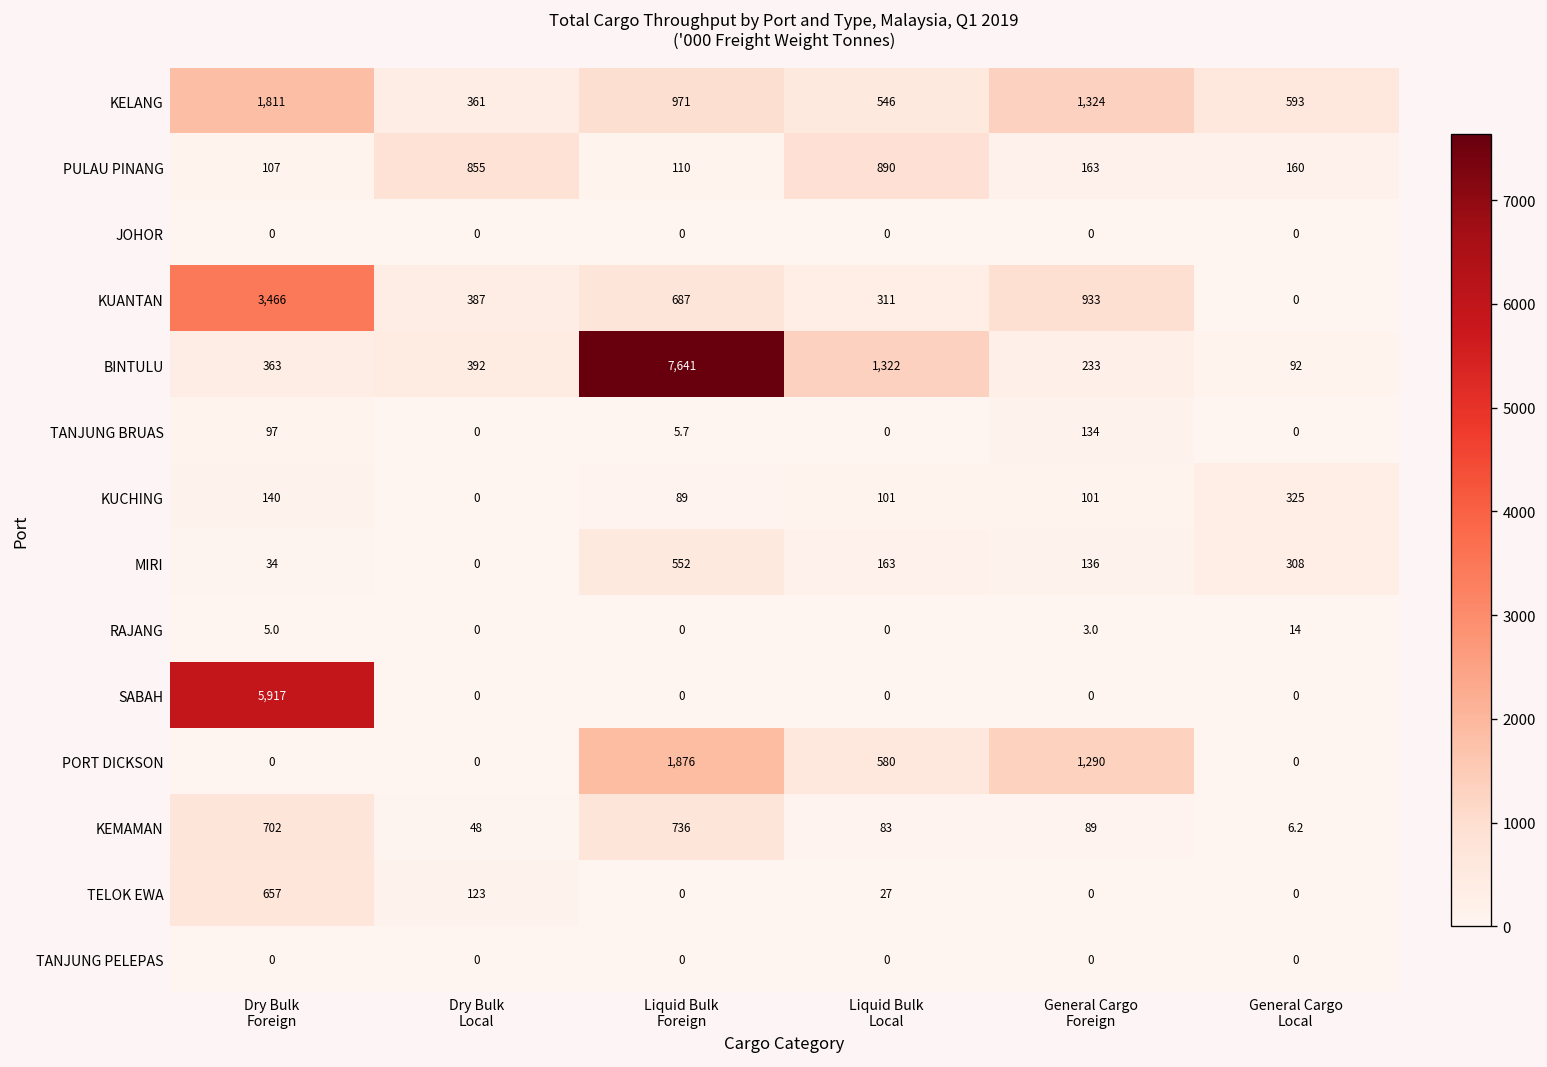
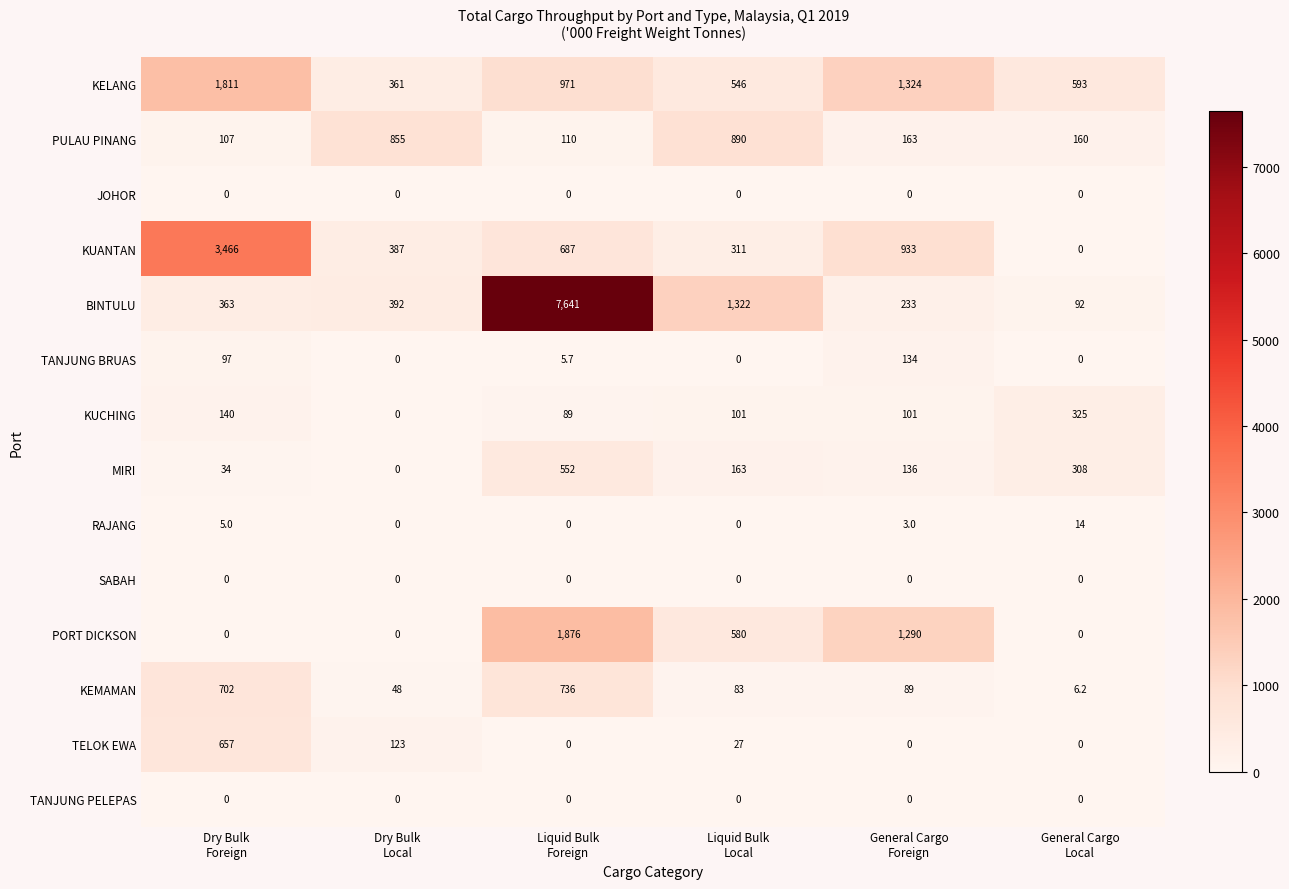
  {
    "KELANG": {
      "Dry Bulk Foreign": "1,811",
      "Dry Bulk Local": "361",
      "Liquid Bulk Foreign": "971",
      "Liquid Bulk Local": "546",
      "General Cargo Foreign": "1,324",
      "General Cargo Local": "593"
    },
    "PULAU PINANG": {
      "Dry Bulk Foreign": "107",
      "Dry Bulk Local": "855",
      "Liquid Bulk Foreign": "110",
      "Liquid Bulk Local": "890",
      "General Cargo Foreign": "163",
      "General Cargo Local": "160"
    },
    "JOHOR": {
      "Dry Bulk Foreign": "0",
      "Dry Bulk Local": "0",
      "Liquid Bulk Foreign": "0",
      "Liquid Bulk Local": "0",
      "General Cargo Foreign": "0",
      "General Cargo Local": "0"
    },
    "KUANTAN": {
      "Dry Bulk Foreign": "3,466",
      "Dry Bulk Local": "387",
      "Liquid Bulk Foreign": "687",
      "Liquid Bulk Local": "311",
      "General Cargo Foreign": "933",
      "General Cargo Local": "0"
    },
    "BINTULU": {
      "Dry Bulk Foreign": "363",
      "Dry Bulk Local": "392",
      "Liquid Bulk Foreign": "7,641",
      "Liquid Bulk Local": "1,322",
      "General Cargo Foreign": "233",
      "General Cargo Local": "92"
    },
    "TANJUNG BRUAS": {
      "Dry Bulk Foreign": "97",
      "Dry Bulk Local": "0",
      "Liquid Bulk Foreign": "5.7",
      "Liquid Bulk Local": "0",
      "General Cargo Foreign": "134",
      "General Cargo Local": "0"
    },
    "KUCHING": {
      "Dry Bulk Foreign": "140",
      "Dry Bulk Local": "0",
      "Liquid Bulk Foreign": "89",
      "Liquid Bulk Local": "101",
      "General Cargo Foreign": "101",
      "General Cargo Local": "325"
    },
    "MIRI": {
      "Dry Bulk Foreign": "34",
      "Dry Bulk Local": "0",
      "Liquid Bulk Foreign": "552",
      "Liquid Bulk Local": "163",
      "General Cargo Foreign": "136",
      "General Cargo Local": "308"
    },
    "RAJANG": {
      "Dry Bulk Foreign": "5.0",
      "Dry Bulk Local": "0",
      "Liquid Bulk Foreign": "0",
      "Liquid Bulk Local": "0",
      "General Cargo Foreign": "3.0",
      "General Cargo Local": "14"
    },
    "SABAH": {
-     "Dry Bulk Foreign": "5,917",
+     "Dry Bulk Foreign": "0",
      "Dry Bulk Local": "0",
      "Liquid Bulk Foreign": "0",
      "Liquid Bulk Local": "0",
      "General Cargo Foreign": "0",
      "General Cargo Local": "0"
    },
    "PORT DICKSON": {
      "Dry Bulk Foreign": "0",
      "Dry Bulk Local": "0",
      "Liquid Bulk Foreign": "1,876",
      "Liquid Bulk Local": "580",
      "General Cargo Foreign": "1,290",
      "General Cargo Local": "0"
    },
    "KEMAMAN": {
      "Dry Bulk Foreign": "702",
      "Dry Bulk Local": "48",
      "Liquid Bulk Foreign": "736",
      "Liquid Bulk Local": "83",
      "General Cargo Foreign": "89",
      "General Cargo Local": "6.2"
    },
    "TELOK EWA": {
      "Dry Bulk Foreign": "657",
      "Dry Bulk Local": "123",
      "Liquid Bulk Foreign": "0",
      "Liquid Bulk Local": "27",
      "General Cargo Foreign": "0",
      "General Cargo Local": "0"
    },
    "TANJUNG PELEPAS": {
      "Dry Bulk Foreign": "0",
      "Dry Bulk Local": "0",
      "Liquid Bulk Foreign": "0",
      "Liquid Bulk Local": "0",
      "General Cargo Foreign": "0",
      "General Cargo Local": "0"
    }
  }
